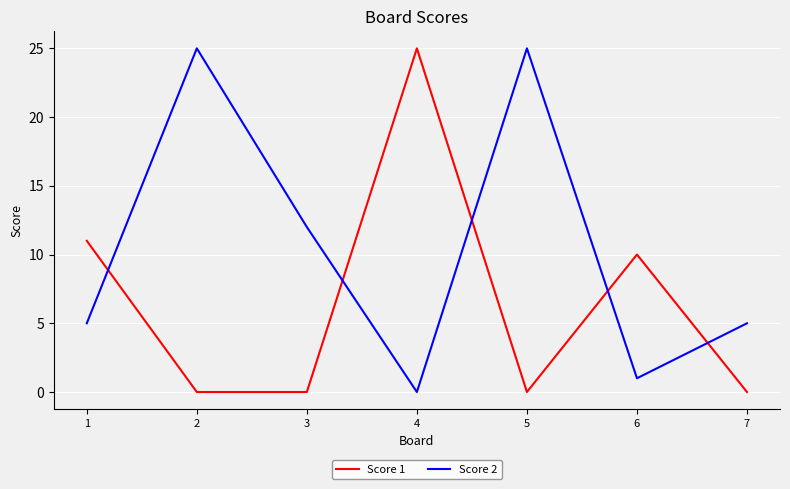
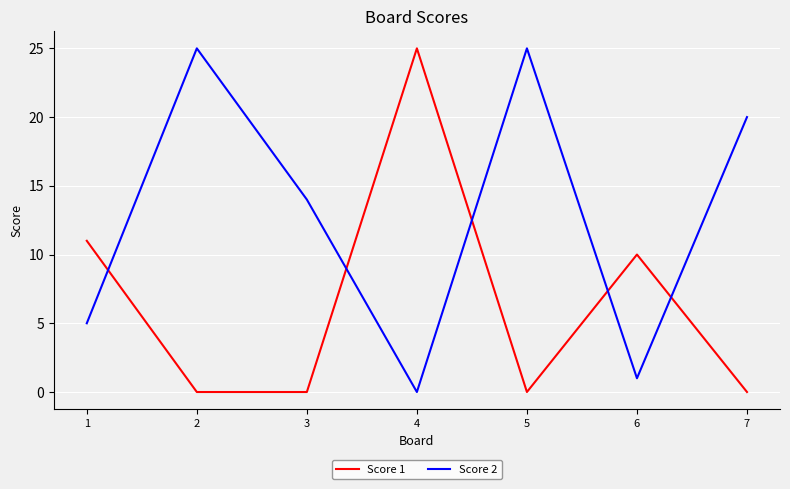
  {
    "Score 1": {
      "1": 11,
      "2": 0,
      "3": 0,
      "4": 25,
      "5": 0,
      "6": 10,
      "7": 0
    },
    "Score 2": {
      "1": 5,
      "2": 25,
-     "3": 12,
+     "3": 14,
      "4": 0,
      "5": 25,
      "6": 1,
-     "7": 5
+     "7": 20
    }
  }
